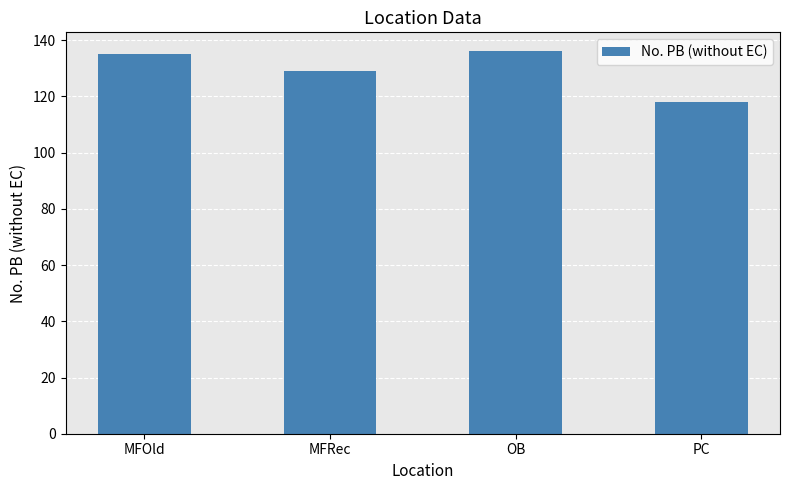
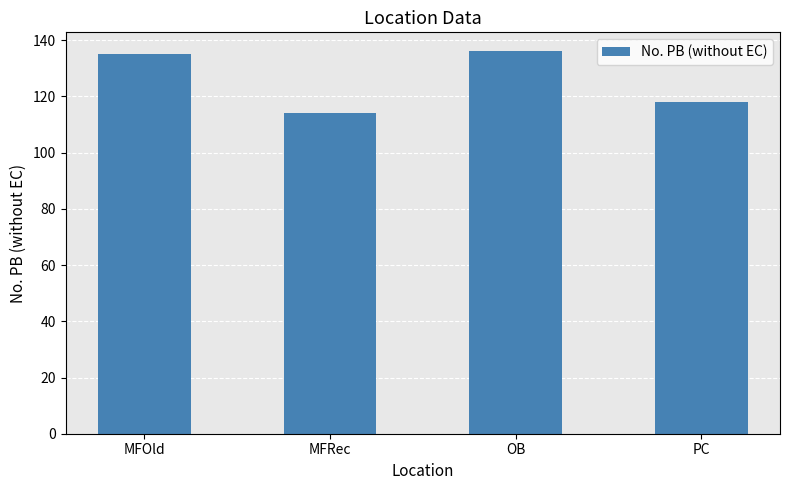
  {
    "MFOld": 135,
-   "MFRec": 129,
+   "MFRec": 114,
    "OB": 136,
    "PC": 118
  }
